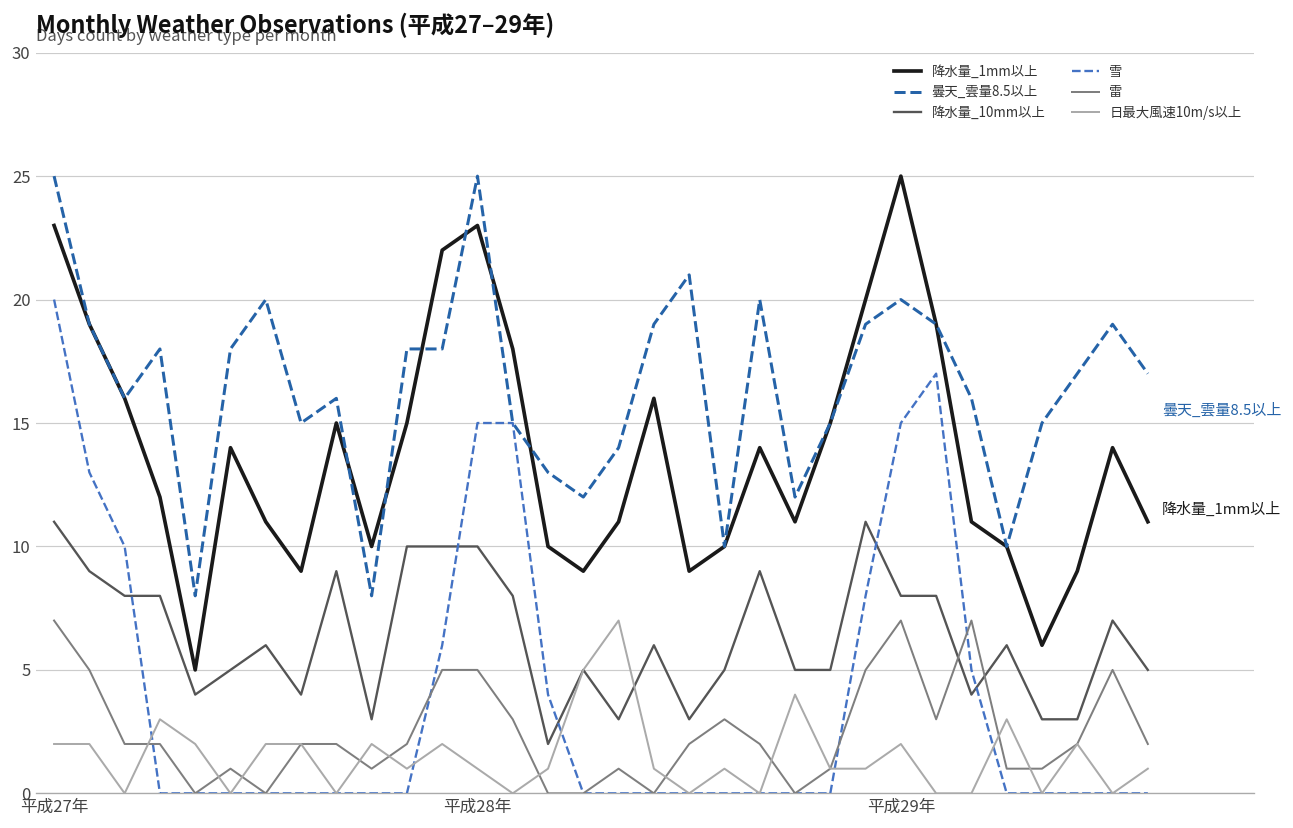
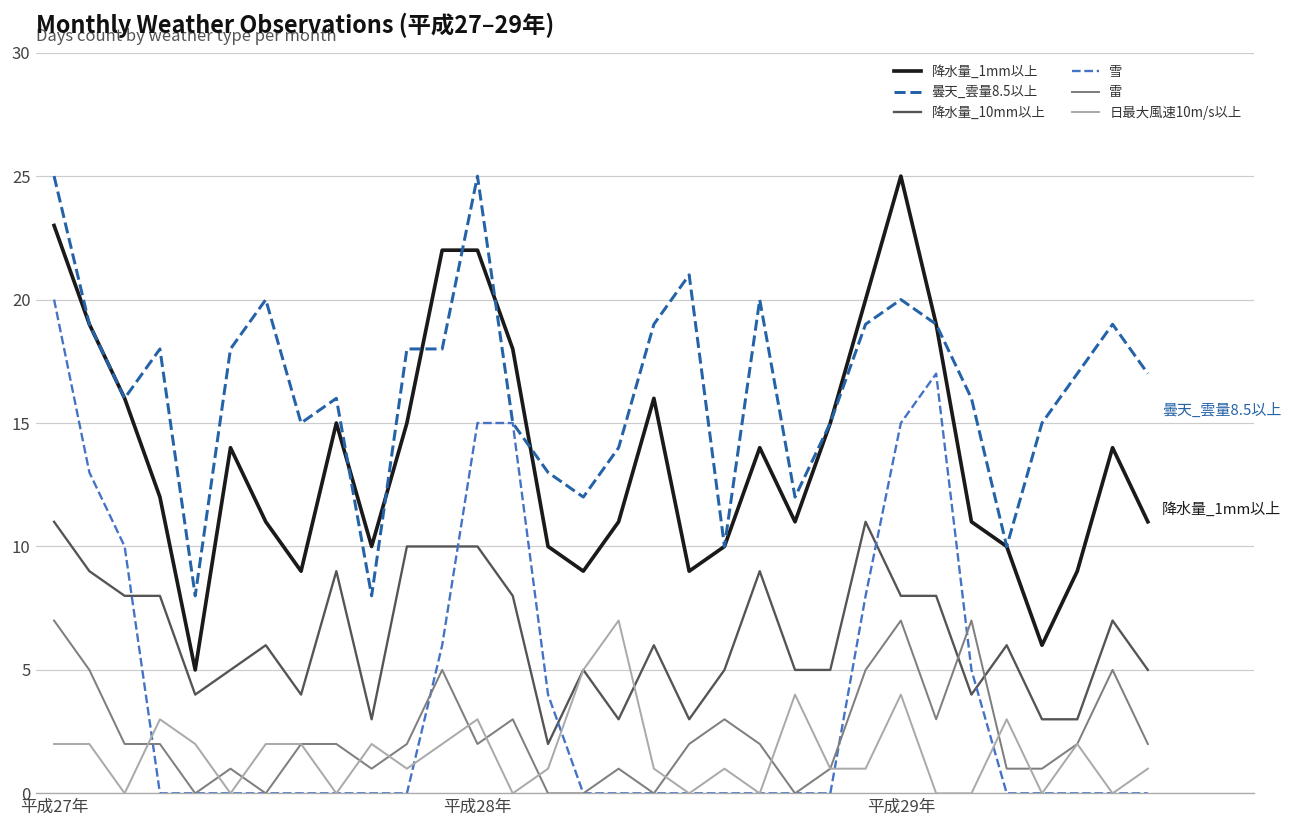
  {
    "降水量_1mm以上": {
      "平成27年": 23,
-     "平成28年": 23,
+     "平成28年": 22,
      "平成29年": 25
    },
    "降水量_10mm以上": {
      "平成27年": 11,
      "平成28年": 10,
      "平成29年": 8
    },
    "雷": {
      "平成27年": 7,
-     "平成28年": 5,
+     "平成28年": 2,
      "平成29年": 7
    },
    "日最大風速10m/s以上": {
      "平成27年": 2,
-     "平成28年": 1,
-     "平成29年": 2
+     "平成28年": 3,
+     "平成29年": 4
    }
  }
